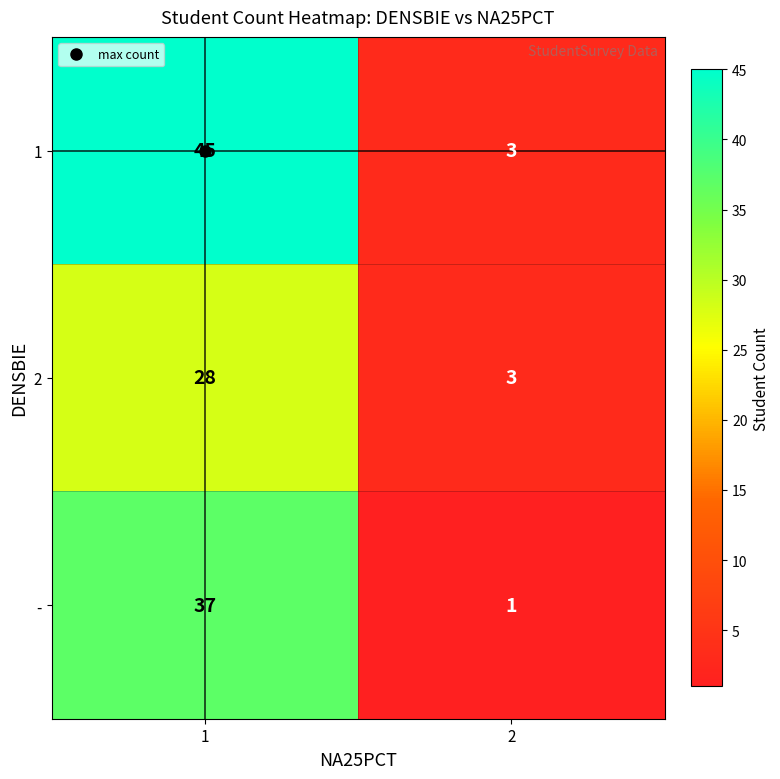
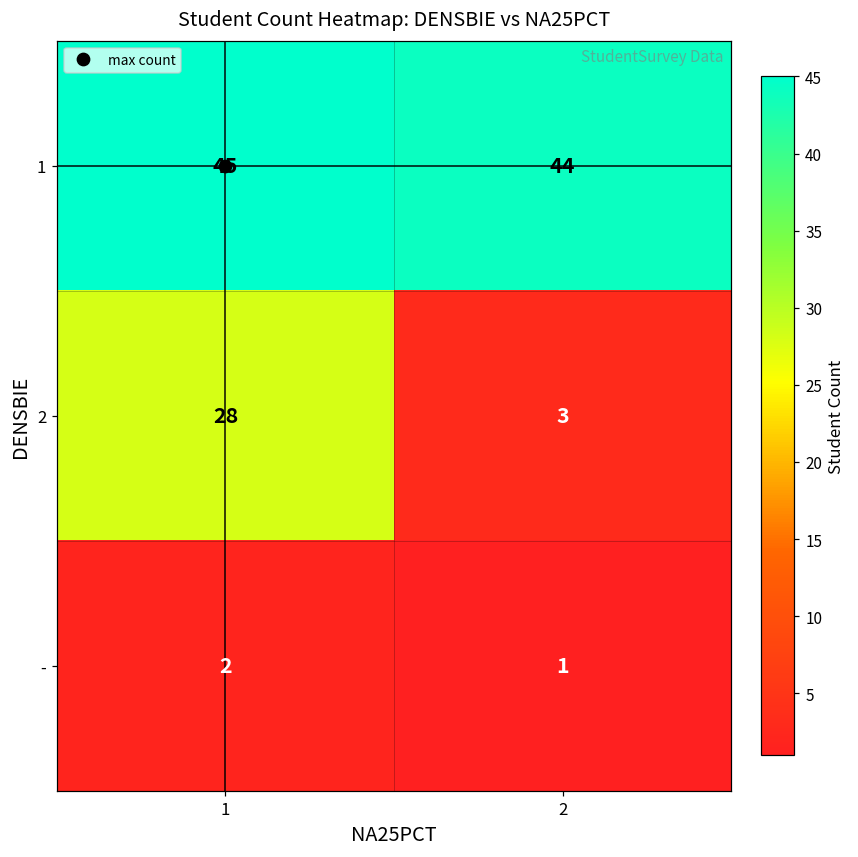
  {
    "1": {
-     "2": 3
+     "2": 44
    },
    "2": {
      "1": 28,
      "2": 3
    },
    "-": {
-     "1": 37,
+     "1": 2,
      "2": 1
    }
  }
